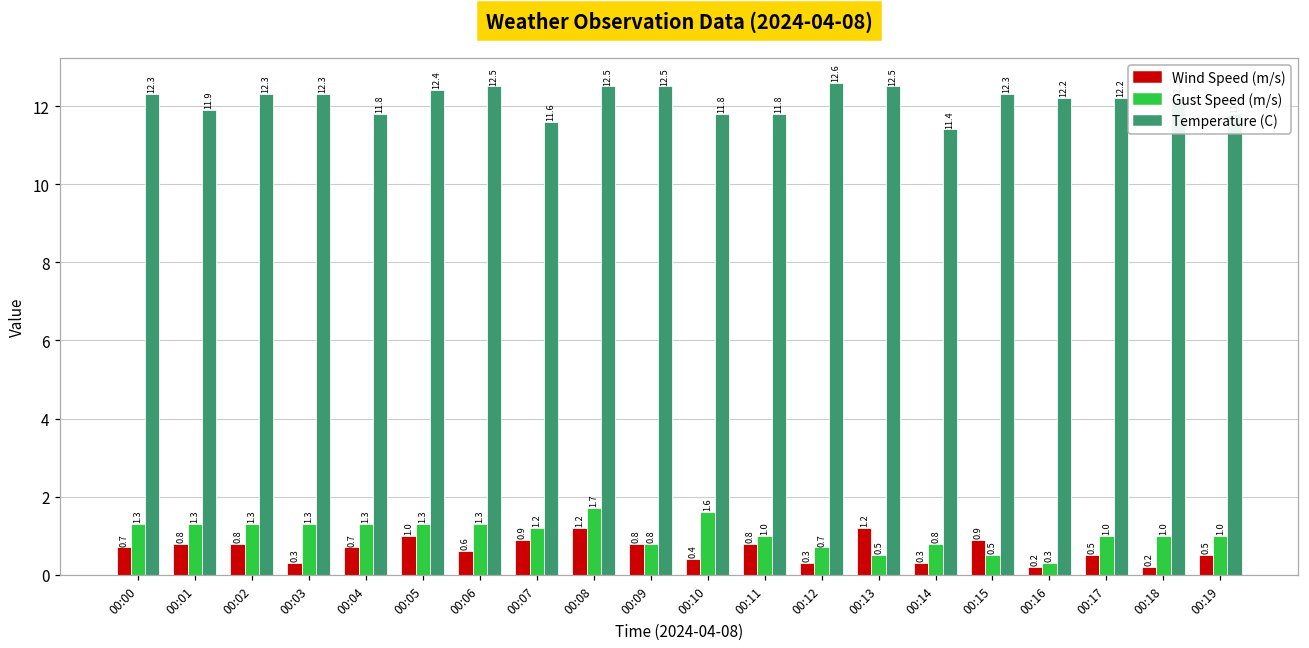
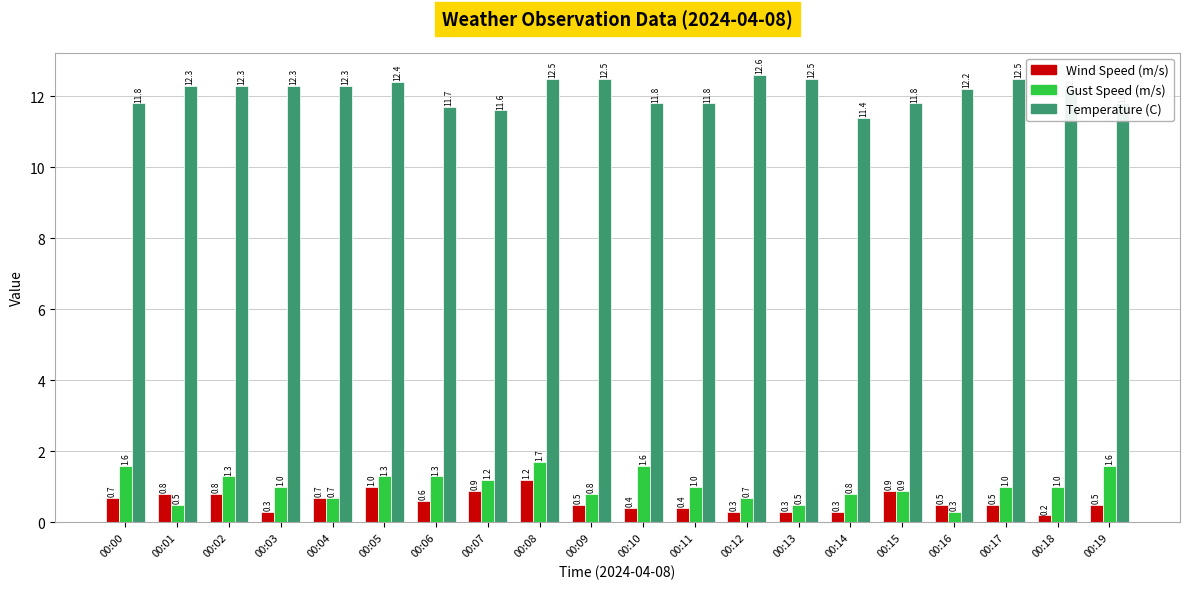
  {
    "Wind Speed (m/s)": {
      "00:00": 0.7,
      "00:01": 0.8,
      "00:02": 0.8,
      "00:03": 0.3,
      "00:04": 0.7,
      "00:05": 1.0,
      "00:06": 0.6,
      "00:07": 0.9,
      "00:08": 1.2,
-     "00:09": 0.8,
+     "00:09": 0.5,
      "00:10": 0.4,
-     "00:11": 0.8,
+     "00:11": 0.4,
      "00:12": 0.3,
-     "00:13": 1.2,
+     "00:13": 0.3,
      "00:14": 0.3,
      "00:15": 0.9,
-     "00:16": 0.2,
+     "00:16": 0.5,
      "00:17": 0.5,
      "00:18": 0.2,
      "00:19": 0.5
    },
    "Gust Speed (m/s)": {
-     "00:00": 1.3,
-     "00:01": 1.3,
+     "00:00": 1.6,
+     "00:01": 0.5,
      "00:02": 1.3,
-     "00:03": 1.3,
-     "00:04": 1.3,
+     "00:03": 1.0,
+     "00:04": 0.7,
      "00:05": 1.3,
      "00:06": 1.3,
      "00:07": 1.2,
      "00:08": 1.7,
      "00:09": 0.8,
      "00:10": 1.6,
      "00:11": 1.0,
      "00:12": 0.7,
      "00:13": 0.5,
      "00:14": 0.8,
-     "00:15": 0.5,
+     "00:15": 0.9,
      "00:16": 0.3,
      "00:17": 1.0,
      "00:18": 1.0,
-     "00:19": 1.0
+     "00:19": 1.6
    },
    "Temperature (C)": {
-     "00:00": 12.3,
-     "00:01": 11.9,
+     "00:00": 11.8,
+     "00:01": 12.3,
      "00:02": 12.3,
      "00:03": 12.3,
-     "00:04": 11.8,
+     "00:04": 12.3,
      "00:05": 12.4,
-     "00:06": 12.5,
+     "00:06": 11.7,
      "00:07": 11.6,
      "00:08": 12.5,
      "00:09": 12.5,
      "00:10": 11.8,
      "00:11": 11.8,
      "00:12": 12.6,
      "00:13": 12.5,
      "00:14": 11.4,
-     "00:15": 12.3,
+     "00:15": 11.8,
      "00:16": 12.2,
-     "00:17": 12.2
+     "00:17": 12.5
    }
  }
